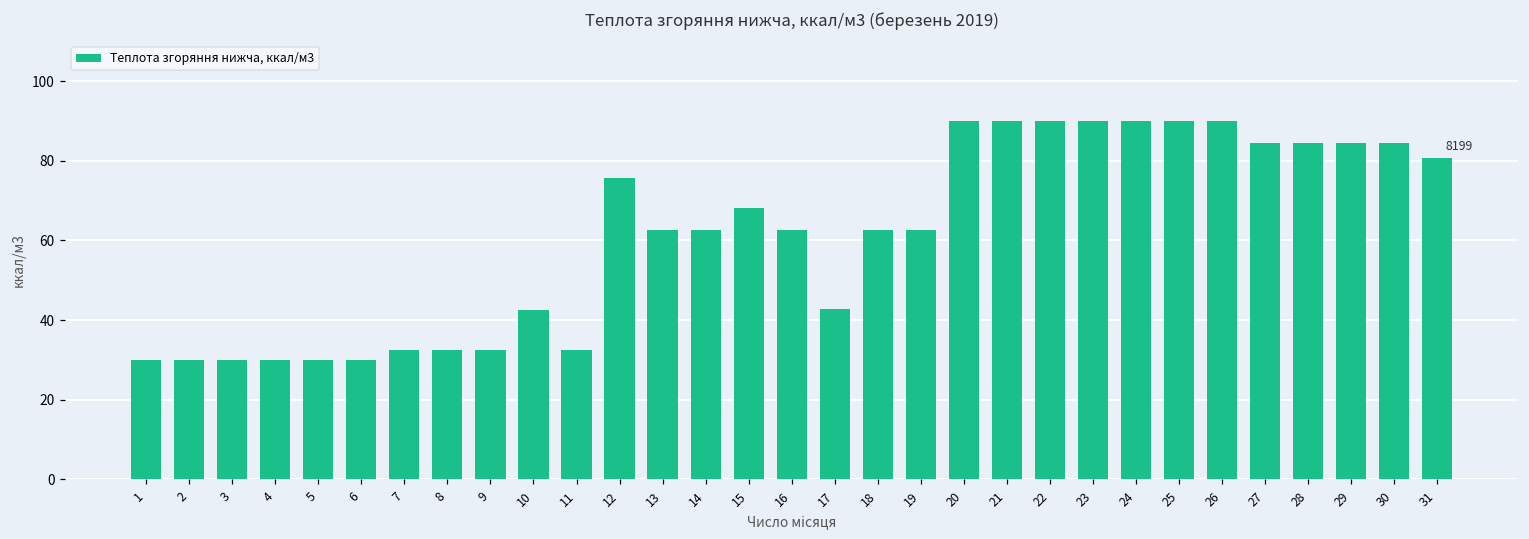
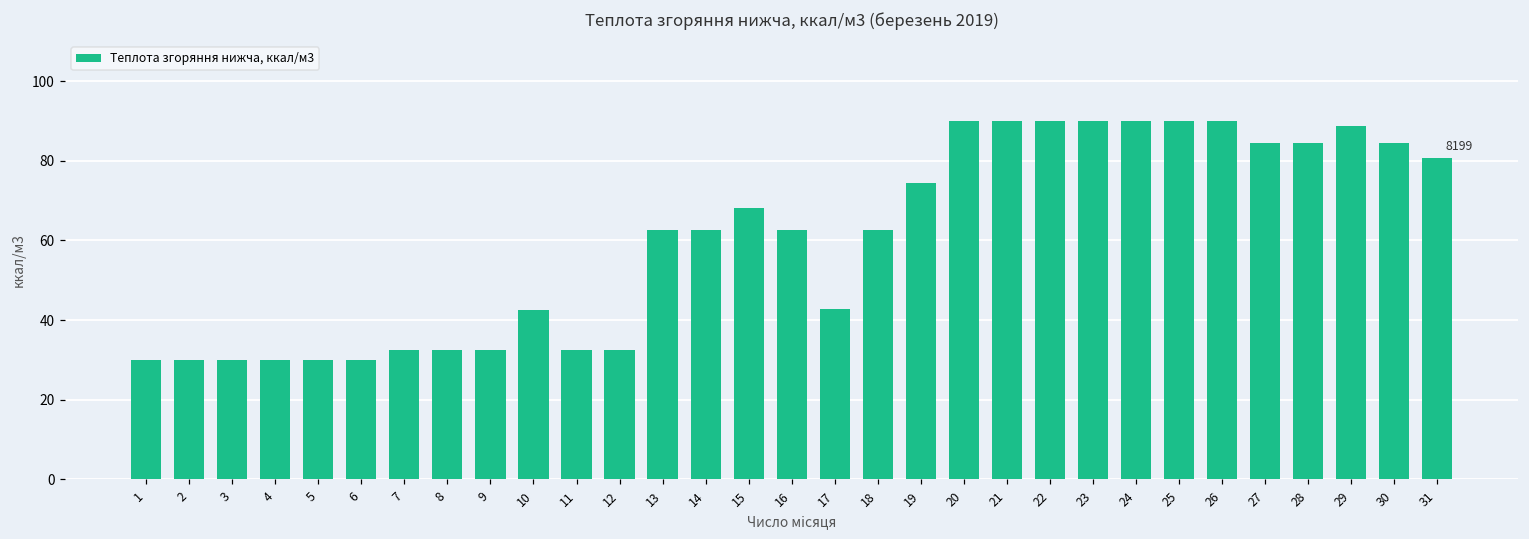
  {
    "1": 30,
    "2": 30,
    "3": 30,
    "4": 30,
    "5": 30,
    "6": 30,
    "7": 32,
    "8": 32,
    "9": 32,
    "10": 42,
    "11": 32,
-   "12": 76,
+   "12": 32,
    "13": 63,
    "14": 63,
    "15": 68,
    "16": 63,
    "17": 43,
    "18": 63,
-   "19": 63,
+   "19": 74,
    "20": 90,
    "21": 90,
    "22": 90,
    "23": 90,
    "24": 90,
    "25": 90,
    "26": 90,
    "27": 85,
    "28": 85,
-   "29": 85,
+   "29": 89,
    "30": 85
  }
